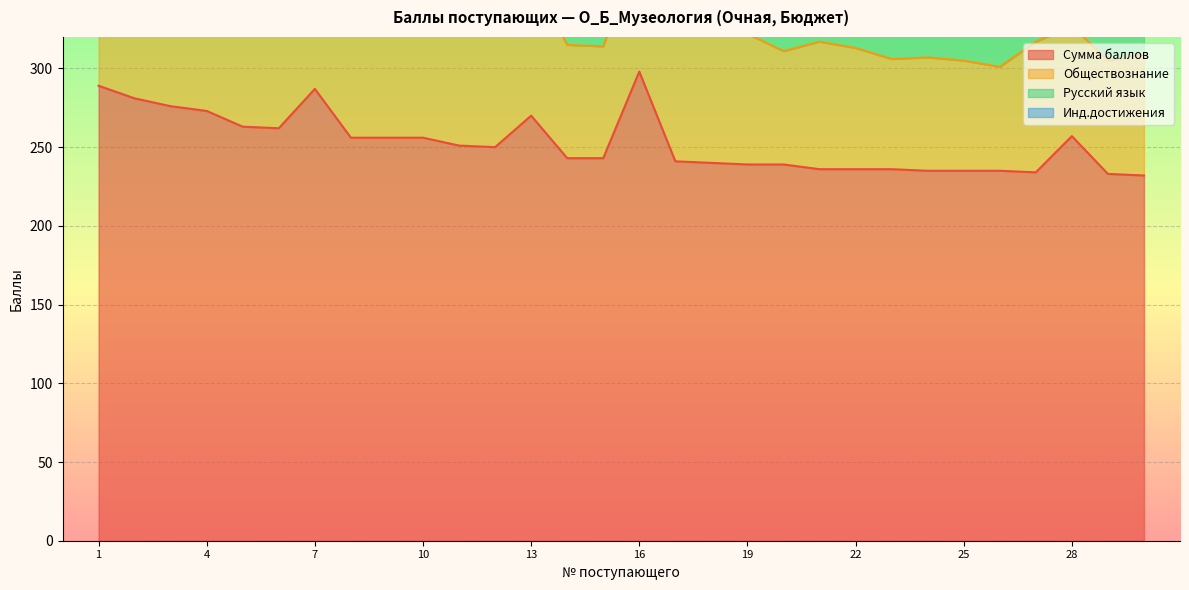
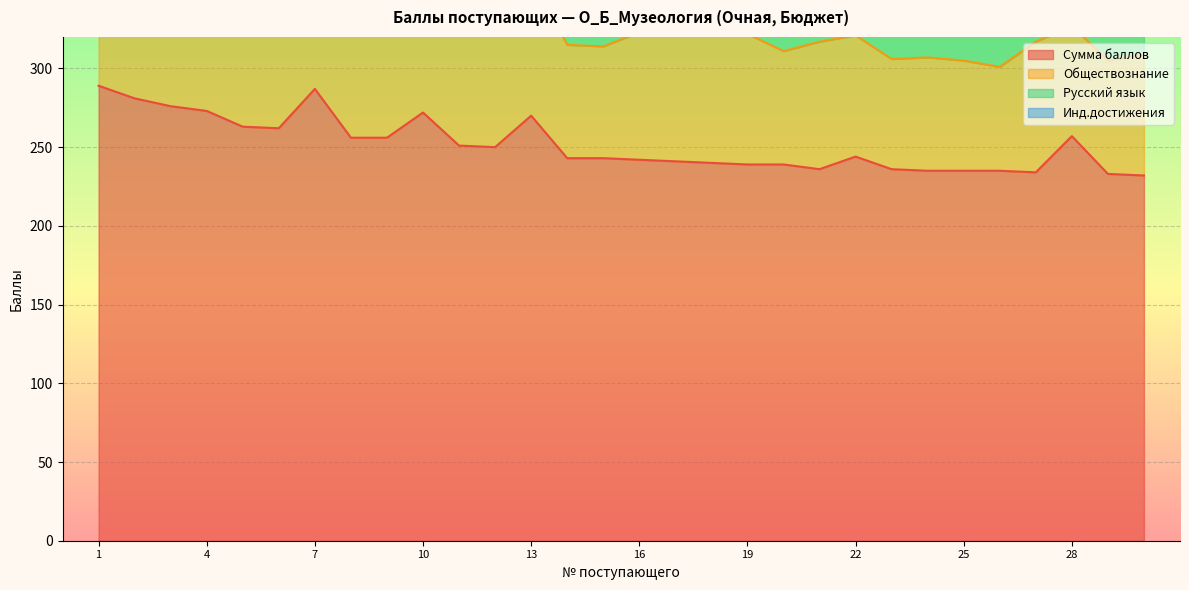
  {
    "Сумма баллов": {
      "1": 289,
      "4": 273,
      "7": 287,
-     "10": 256,
+     "10": 272,
      "13": 270,
-     "16": 298,
+     "16": 242,
      "19": 239,
-     "22": 236,
+     "22": 244,
      "25": 235,
      "28": 257
    },
    "Обществознание": {
      "22": 77,
      "25": 70
    }
  }
